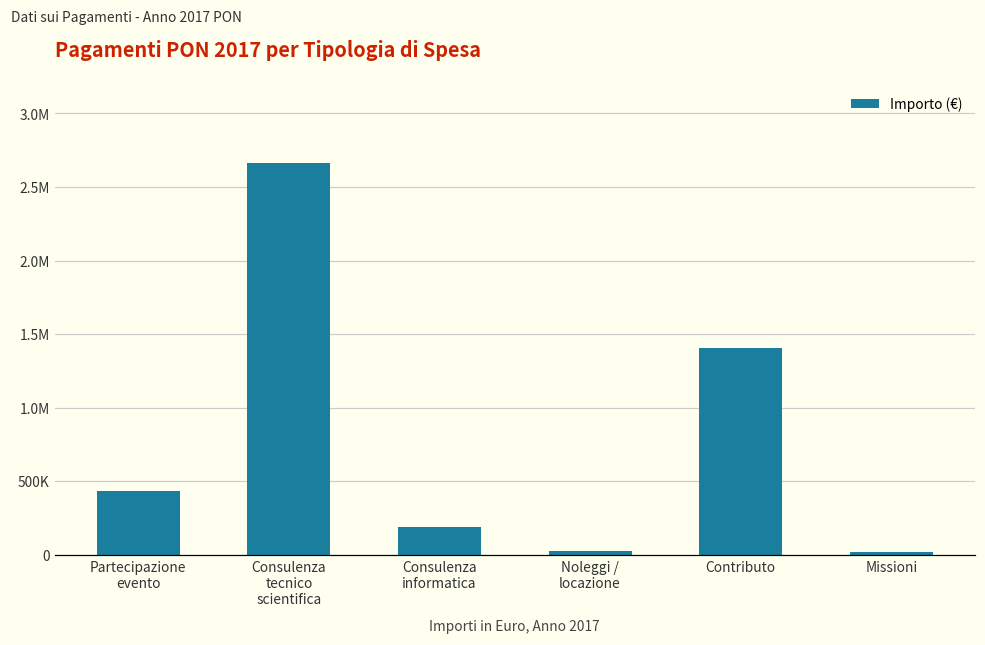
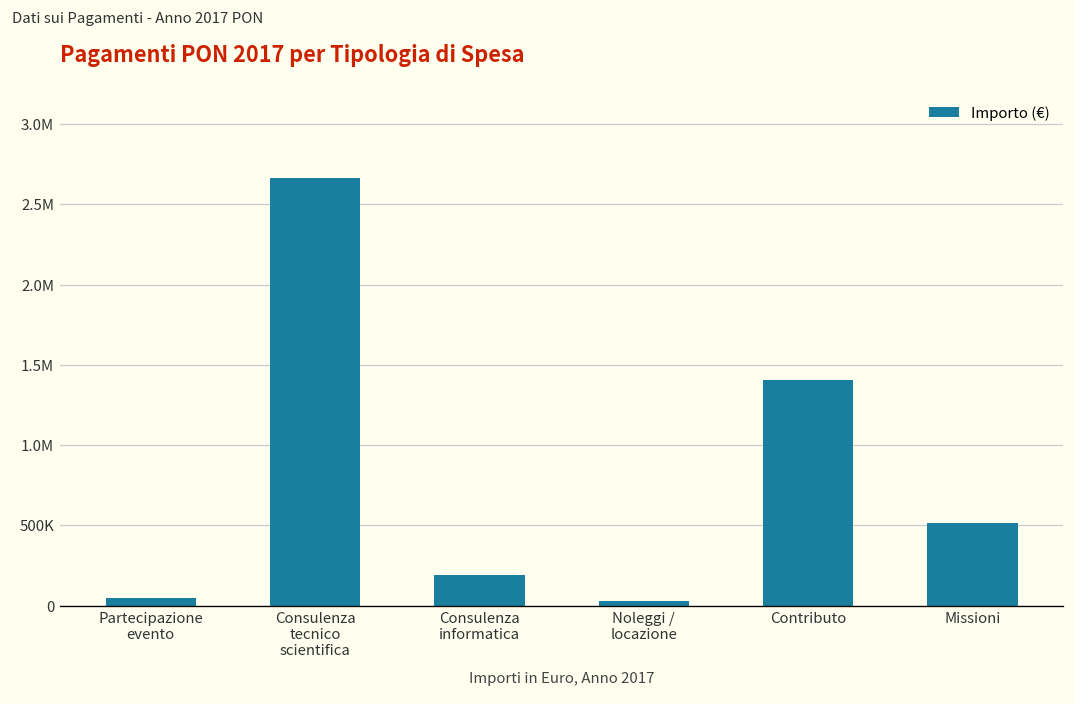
  {
-   "Partecipazione evento": 440000,
+   "Partecipazione evento": 50000,
    "Consulenza tecnico scientifica": 2660000,
    "Consulenza informatica": 190000,
    "Noleggi / locazione": 30000,
    "Contributo": 1410000,
-   "Missioni": 20000
+   "Missioni": 520000
  }
